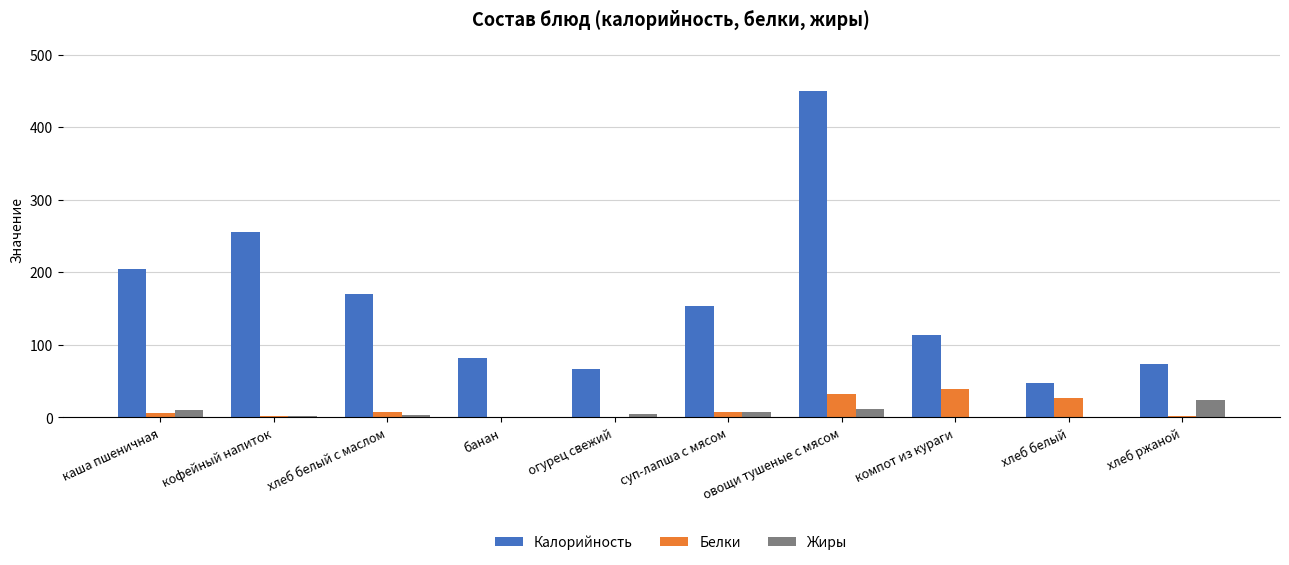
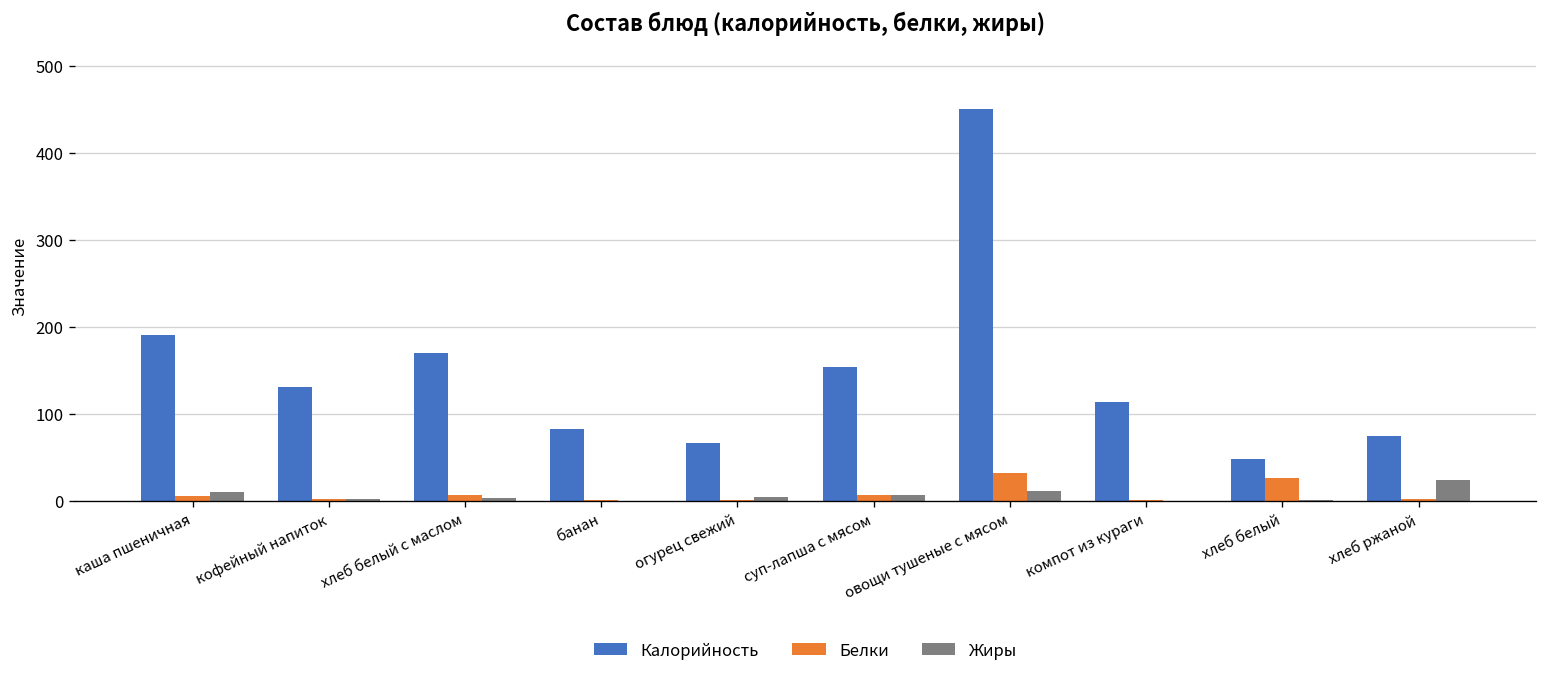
  {
    "Калорийность": {
-     "каша пшеничная": 210,
-     "кофейный напиток": 260,
+     "каша пшеничная": 190,
+     "кофейный напиток": 130,
      "хлеб белый с маслом": 170,
      "банан": 80,
      "огурец свежий": 70,
      "суп-лапша с мясом": 150,
      "овощи тушеные с мясом": 450,
      "компот из кураги": 110,
      "хлеб белый": 50,
      "хлеб ржаной": 70
    },
    "Белки": {
      "каша пшеничная": 10,
      "хлеб белый с маслом": 10,
      "суп-лапша с мясом": 10,
      "овощи тушеные с мясом": 30,
-     "компот из кураги": 40,
+     "компот из кураги": 0,
      "хлеб белый": 30
    },
    "Жиры": {
      "каша пшеничная": 10,
      "банан": 0,
      "огурец свежий": 0,
      "суп-лапша с мясом": 10,
      "овощи тушеные с мясом": 10,
      "компот из кураги": 0,
      "хлеб ржаной": 20
    }
  }
